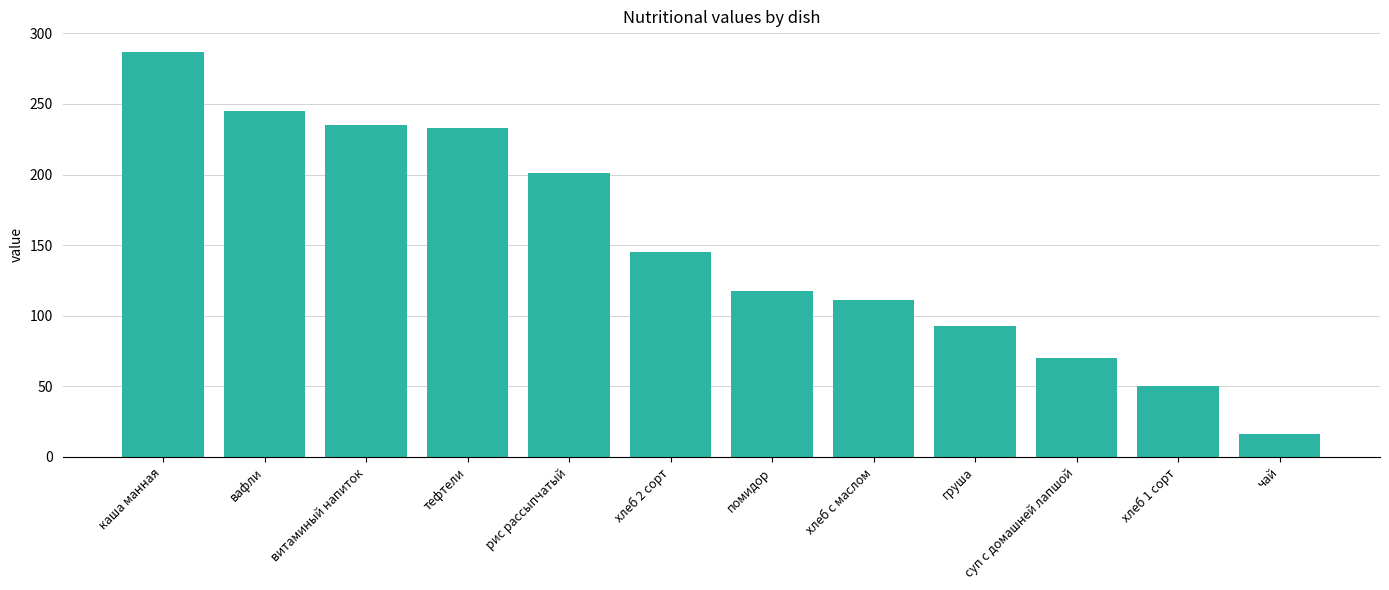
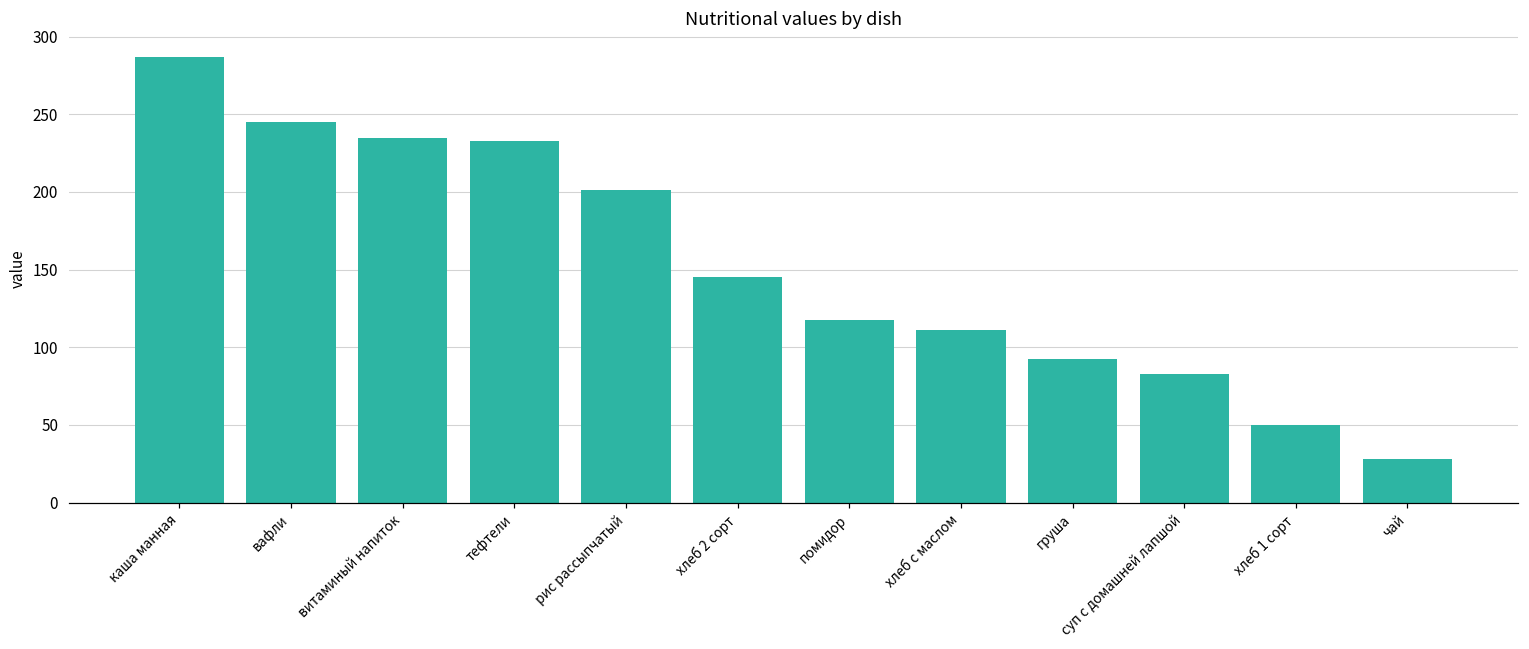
  {
    "каша манная": 287,
    "вафли": 245,
    "витаминый напиток": 235,
    "тефтели": 233,
    "рис рассыпчатый": 201,
    "хлеб 2 сорт": 145,
    "помидор": 118,
    "хлеб с маслом": 111,
    "груша": 92,
-   "суп с домашней лапшой": 70,
+   "суп с домашней лапшой": 83,
    "хлеб 1 сорт": 50,
-   "чай": 16
+   "чай": 28
  }
